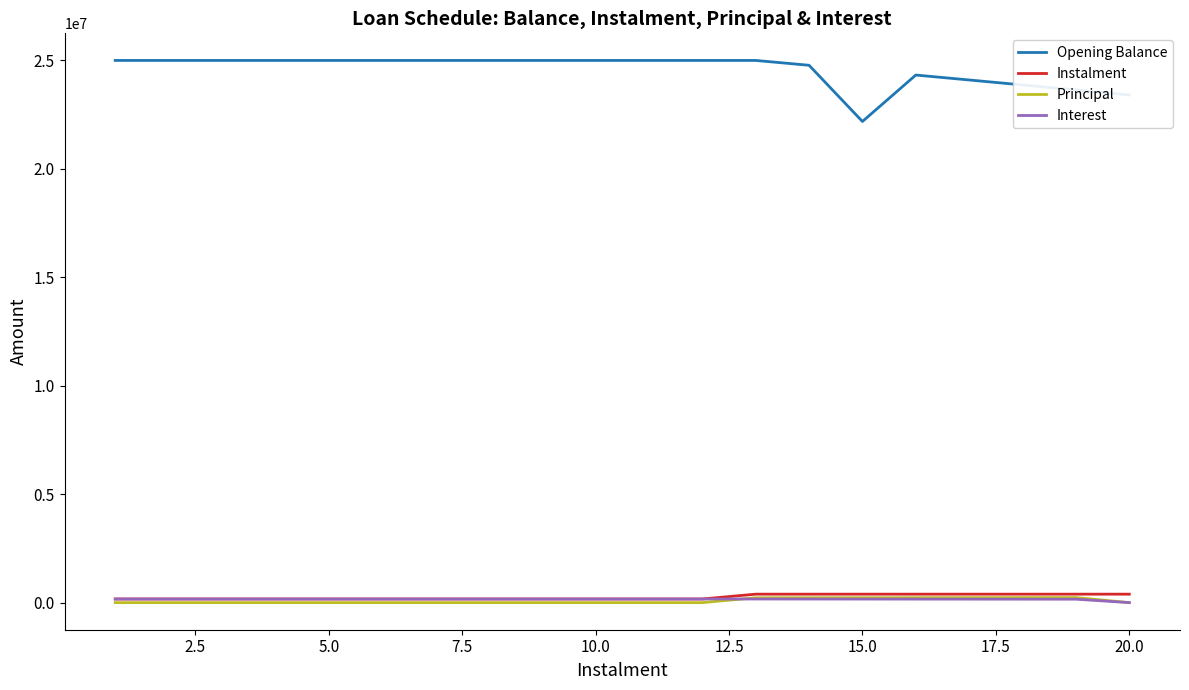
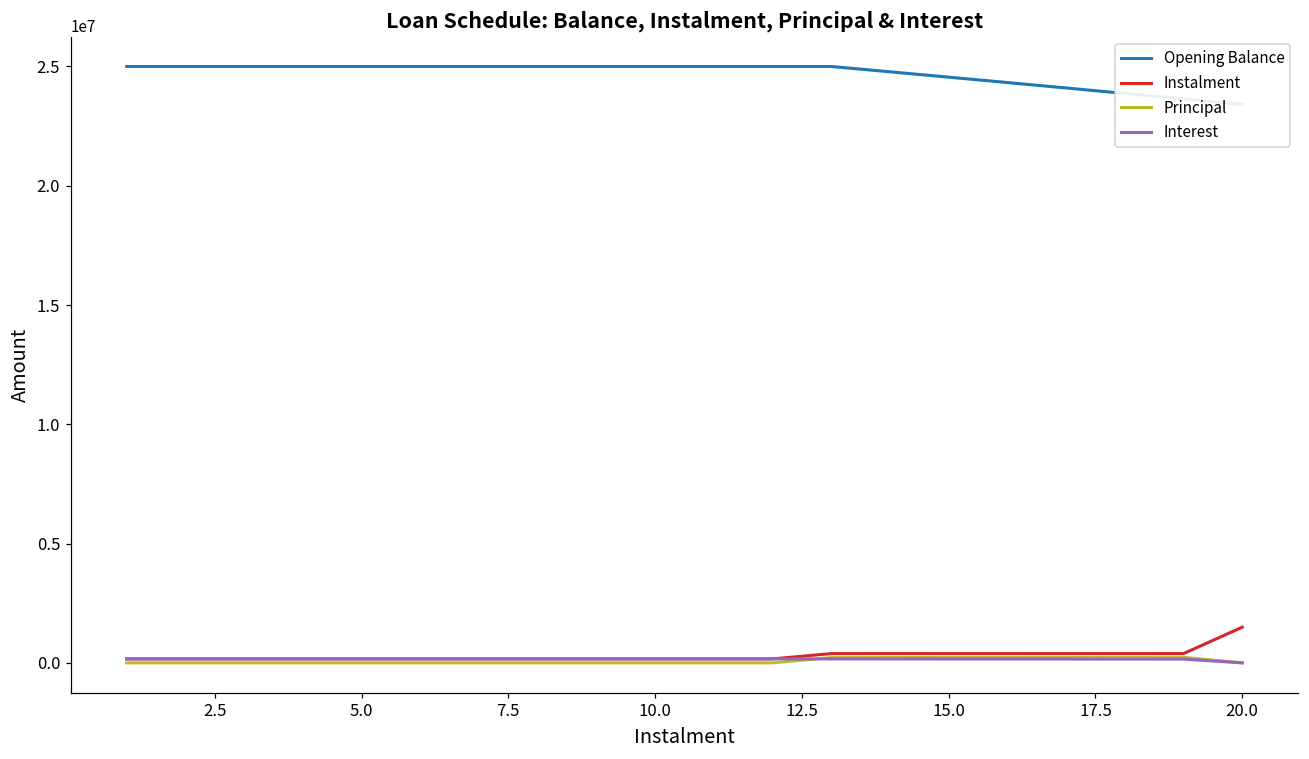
  {
    "Opening Balance": {
      "5.0": 25000000,
      "10.0": 25000000,
-     "15.0": 22200000
+     "15.0": 24600000
    },
    "Instalment": {
      "15.0": 400000,
-     "20.0": 400000
+     "20.0": 1500000
    },
    "Principal": {
      "5.0": 0,
      "10.0": 0
    }
  }
